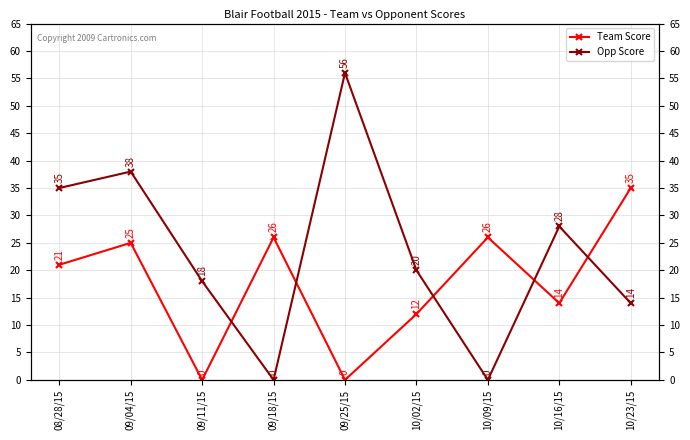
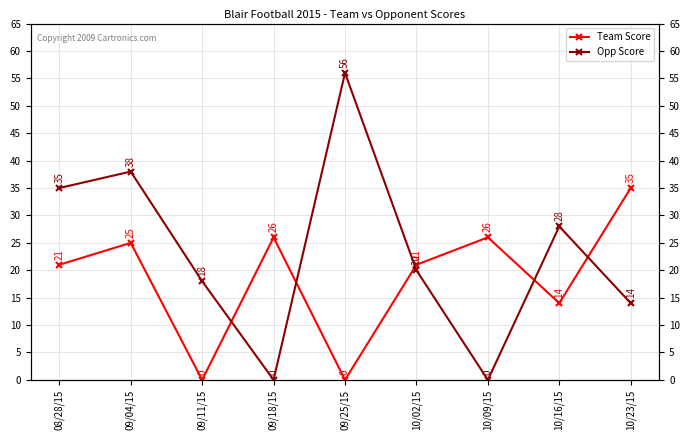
  {
    "Team Score": {
      "08/28/15": 21,
      "09/04/15": 25,
      "09/11/15": 0,
      "09/18/15": 26,
      "09/25/15": 0,
-     "10/02/15": 12,
+     "10/02/15": 21,
      "10/09/15": 26,
      "10/16/15": 14,
      "10/23/15": 35
    },
    "Opp Score": {
      "08/28/15": 35,
      "09/04/15": 38,
      "09/11/15": 18,
      "09/18/15": 0,
      "09/25/15": 56,
      "10/02/15": 20,
      "10/09/15": 0,
      "10/16/15": 28,
      "10/23/15": 14
    }
  }
